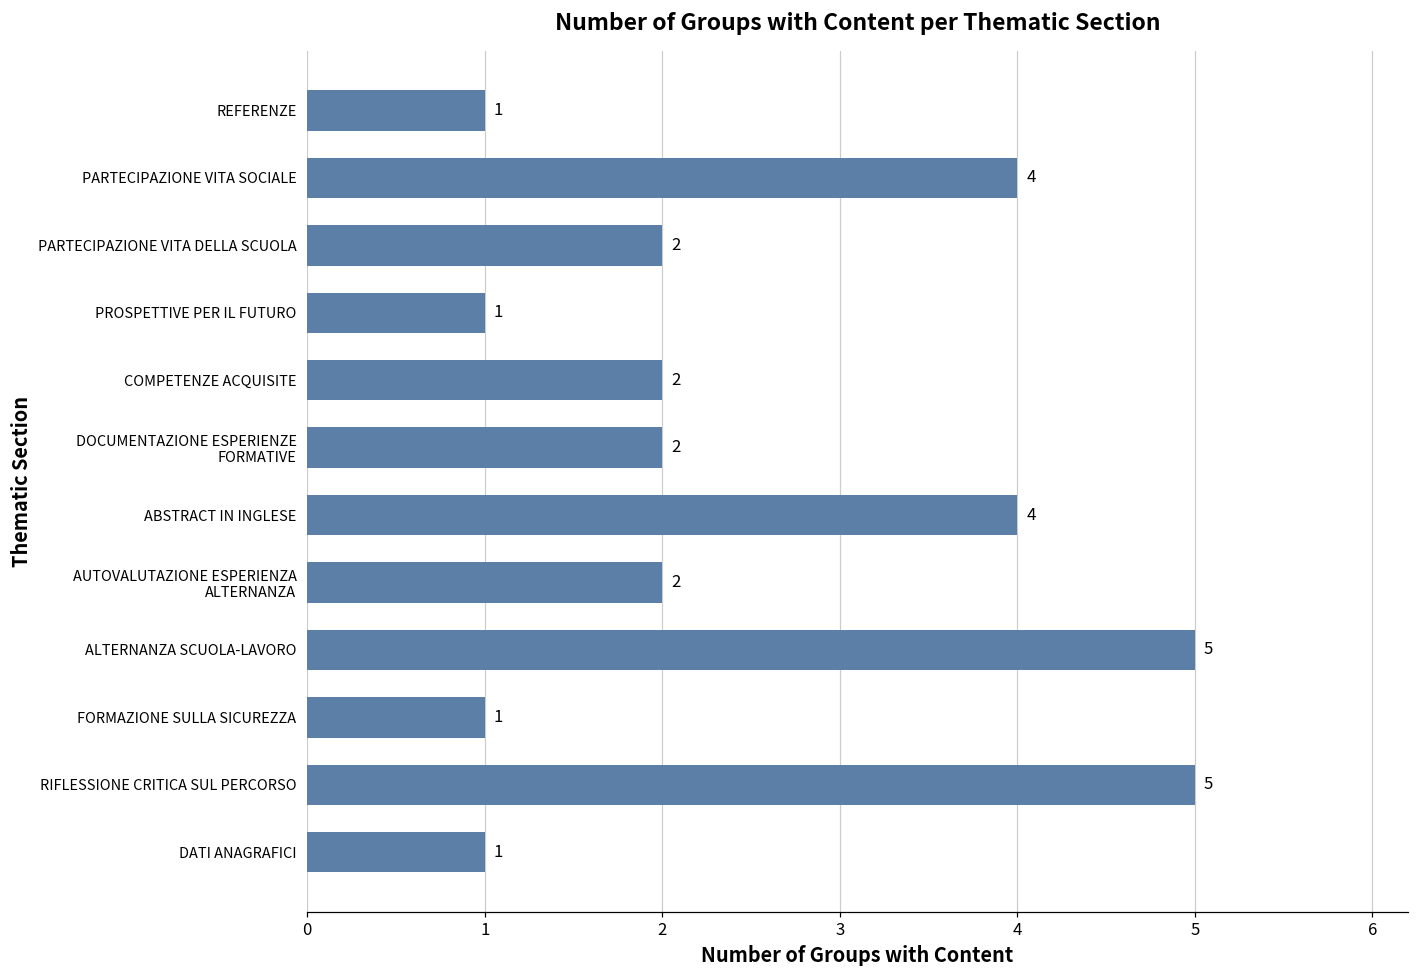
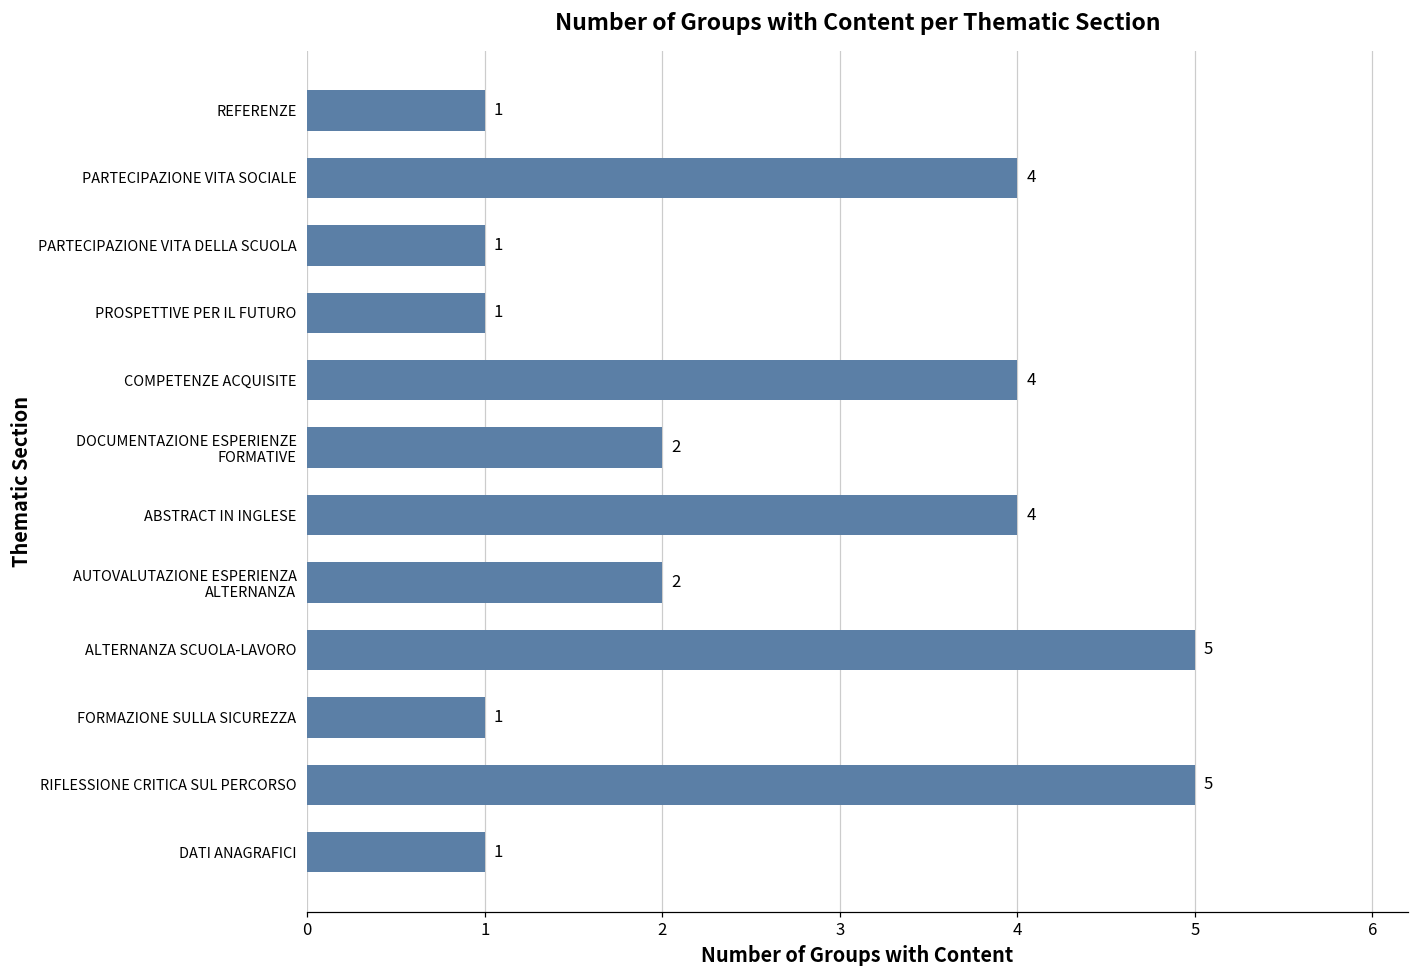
  {
    "REFERENZE": 1,
    "PARTECIPAZIONE VITA SOCIALE": 4,
-   "PARTECIPAZIONE VITA DELLA SCUOLA": 2,
+   "PARTECIPAZIONE VITA DELLA SCUOLA": 1,
    "PROSPETTIVE PER IL FUTURO": 1,
-   "COMPETENZE ACQUISITE": 2,
+   "COMPETENZE ACQUISITE": 4,
    "DOCUMENTAZIONE ESPERIENZE FORMATIVE": 2,
    "ABSTRACT IN INGLESE": 4,
    "AUTOVALUTAZIONE ESPERIENZA ALTERNANZA": 2,
    "ALTERNANZA SCUOLA-LAVORO": 5,
    "FORMAZIONE SULLA SICUREZZA": 1,
    "RIFLESSIONE CRITICA SUL PERCORSO": 5,
    "DATI ANAGRAFICI": 1
  }
